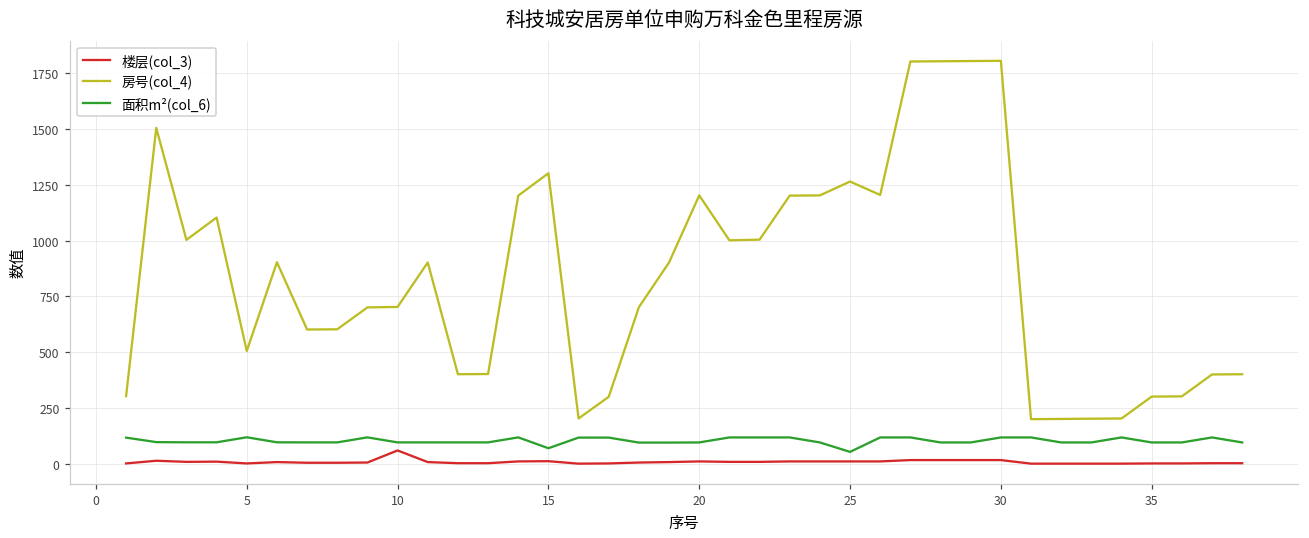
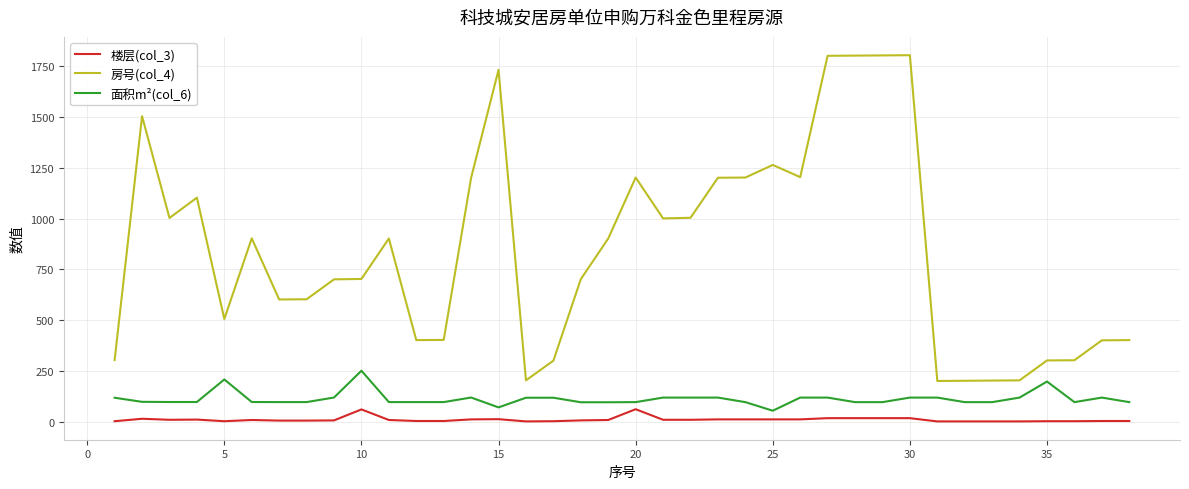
  {
    "楼层(col_3)": {
      "5": 0,
      "10": 60,
      "15": 10,
-     "20": 10,
+     "20": 60,
      "25": 10,
      "30": 20,
      "35": 0
    },
    "房号(col_4)": {
      "5": 510,
      "10": 700,
-     "15": 1300,
+     "15": 1730,
      "20": 1200,
      "25": 1260,
      "30": 1800,
      "35": 300
    },
    "面积m²(col_6)": {
-     "5": 120,
-     "10": 100,
+     "5": 210,
+     "10": 250,
      "15": 70,
      "20": 100,
      "25": 50,
      "30": 120,
-     "35": 100
+     "35": 200
    }
  }
